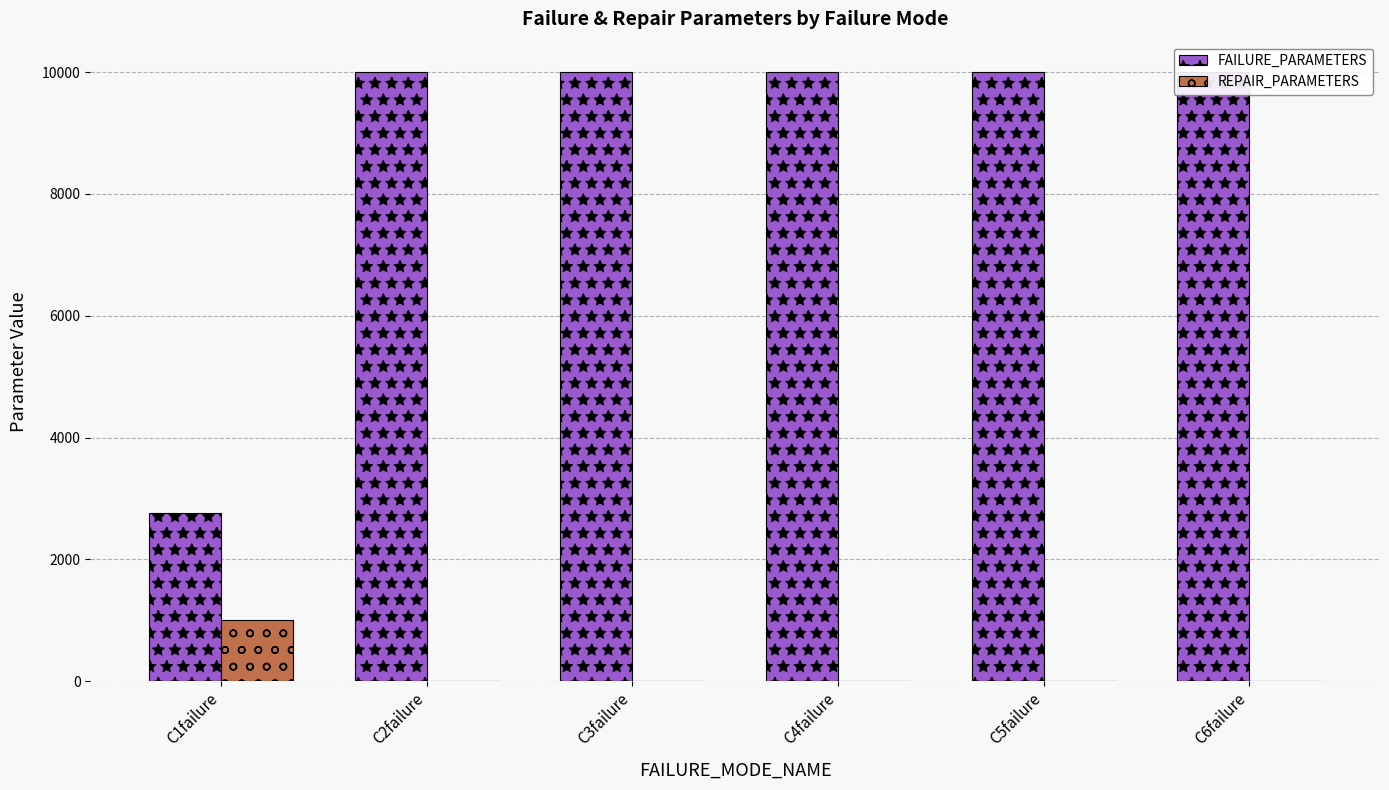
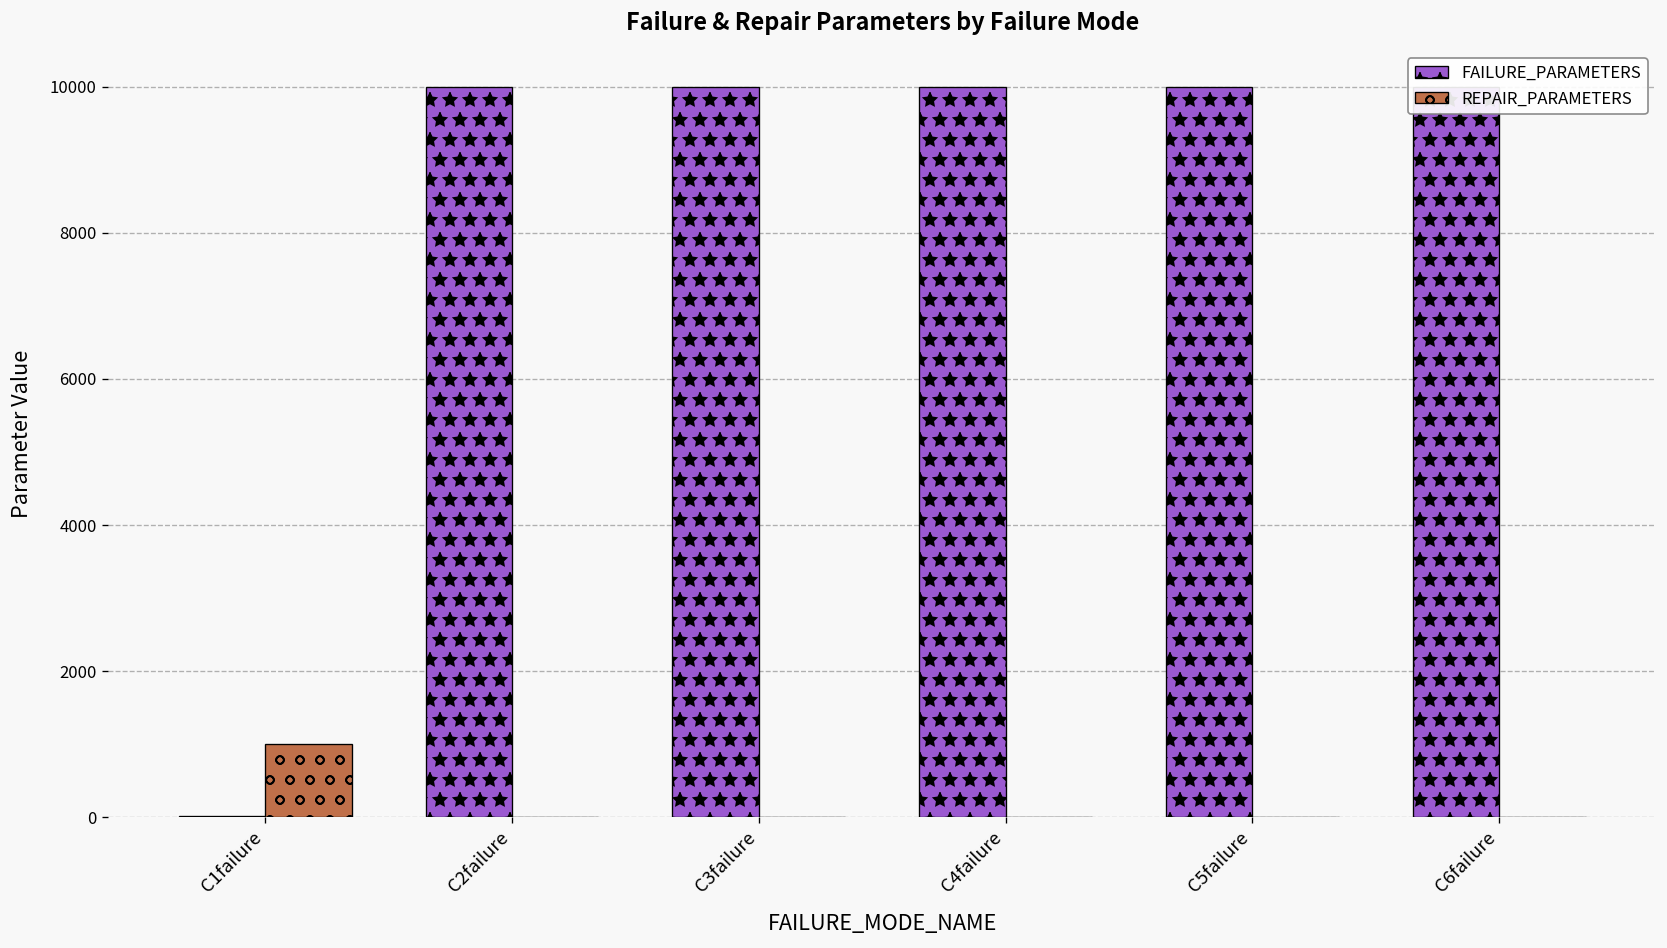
  {
    "FAILURE_PARAMETERS": {
-     "C1failure": 2800,
+     "C1failure": 0,
      "C2failure": 10000,
      "C3failure": 10000,
      "C4failure": 10000,
      "C5failure": 10000
    },
    "REPAIR_PARAMETERS": {
      "C1failure": 1000
    }
  }
